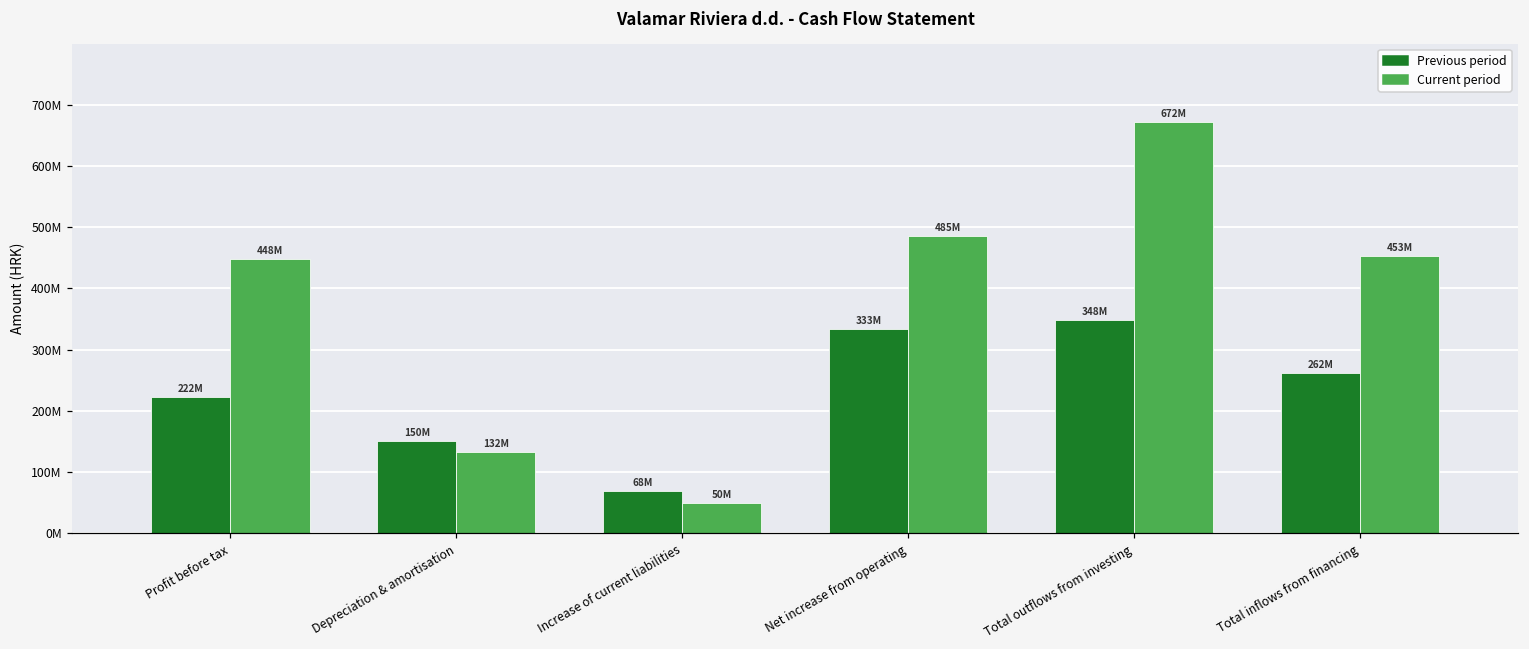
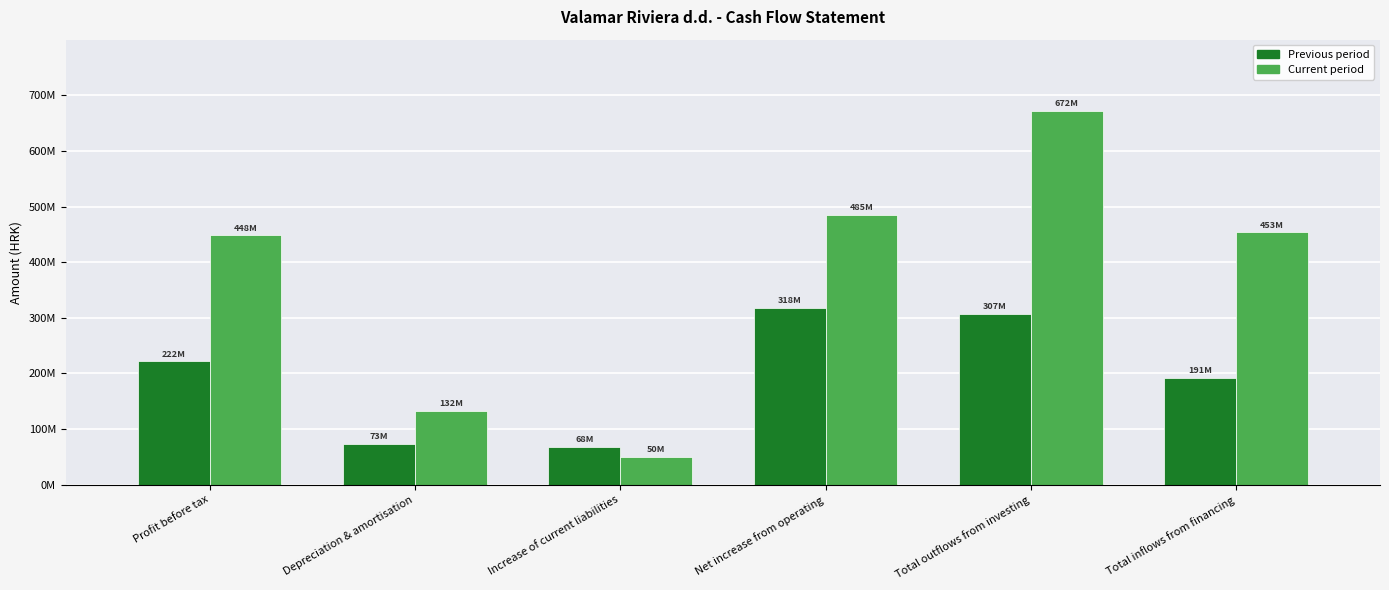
  {
    "Previous period": {
      "Profit before tax": "222M",
-     "Depreciation & amortisation": "150M",
+     "Depreciation & amortisation": "73M",
      "Increase of current liabilities": "68M",
-     "Net increase from operating": "333M",
-     "Total outflows from investing": "348M",
-     "Total inflows from financing": "262M"
+     "Net increase from operating": "318M",
+     "Total outflows from investing": "307M",
+     "Total inflows from financing": "191M"
    },
    "Current period": {
      "Profit before tax": "448M",
      "Depreciation & amortisation": "132M",
      "Increase of current liabilities": "50M",
      "Net increase from operating": "485M",
      "Total outflows from investing": "672M",
      "Total inflows from financing": "453M"
    }
  }
